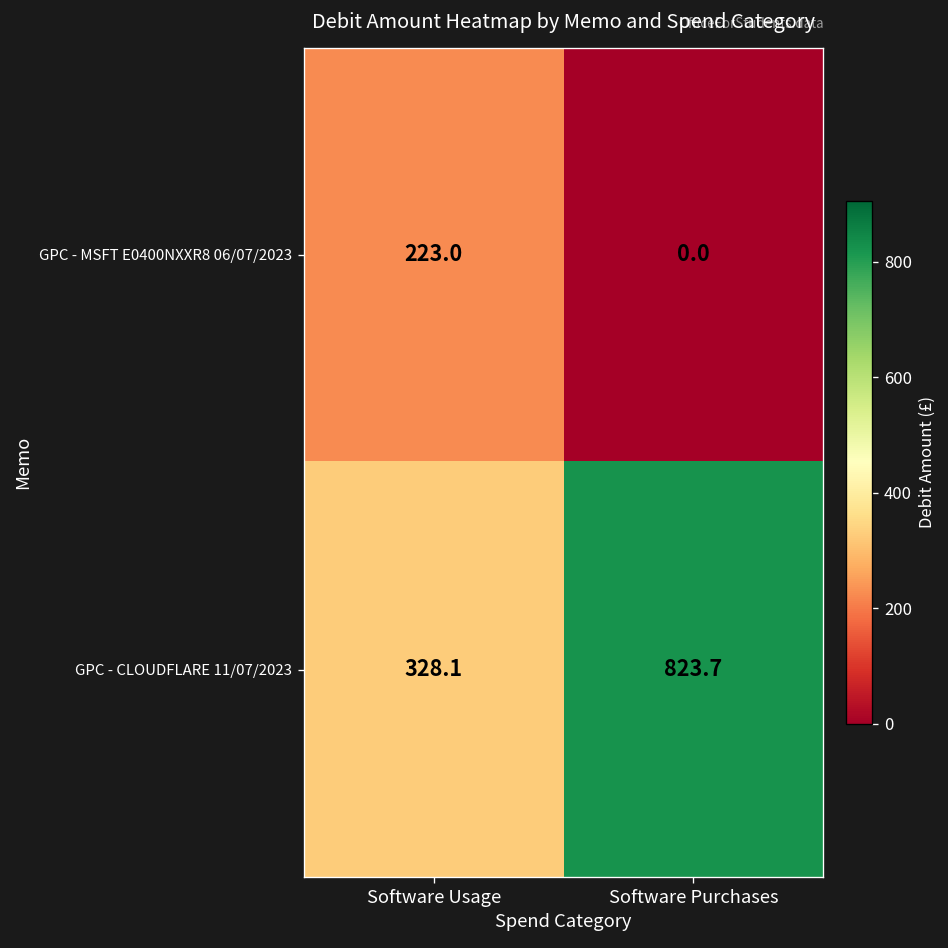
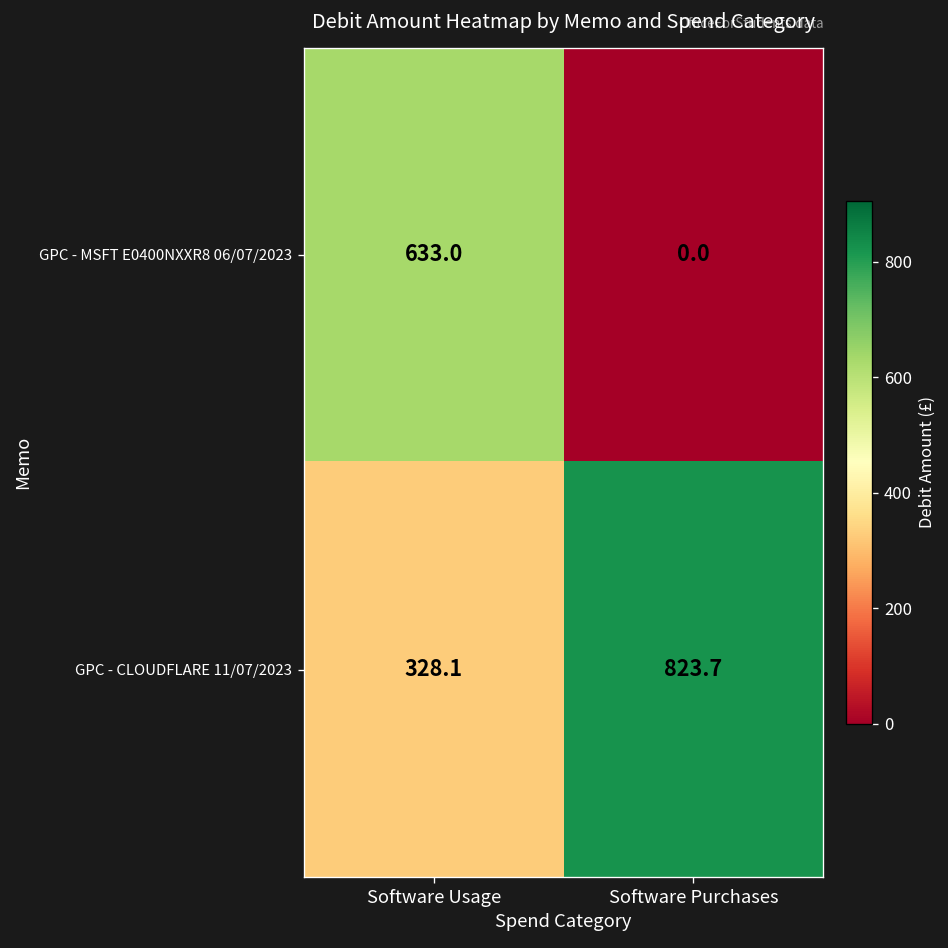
  {
    "GPC - MSFT E0400NXXR8 06/07/2023": {
-     "Software Usage": 223.0,
+     "Software Usage": 633.0,
      "Software Purchases": 0.0
    },
    "GPC - CLOUDFLARE 11/07/2023": {
      "Software Usage": 328.1,
      "Software Purchases": 823.7
    }
  }
